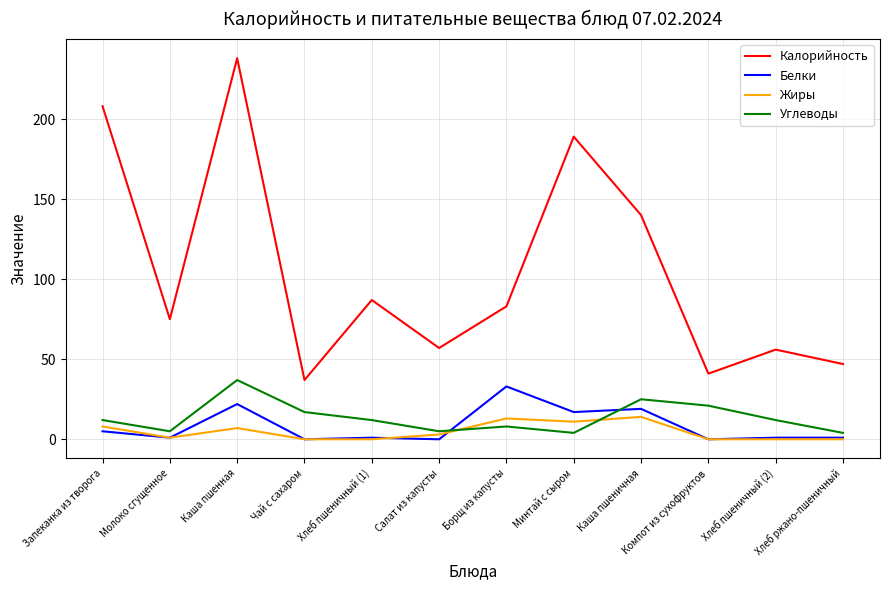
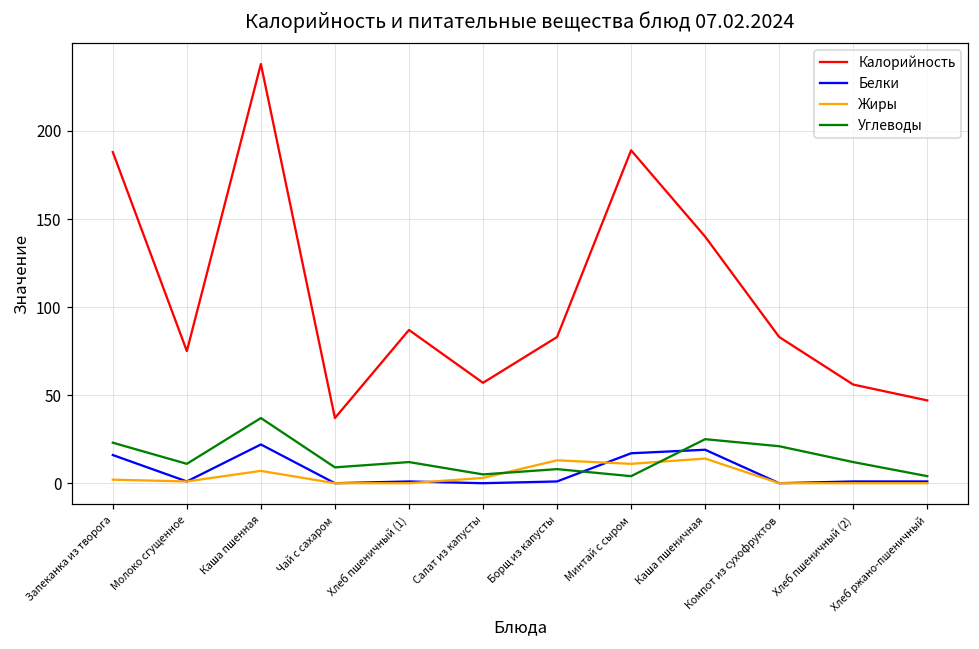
  {
    "Калорийность": {
-     "Запеканка из творога": 208,
+     "Запеканка из творога": 188,
      "Молоко сгущенное": 75,
      "Каша пшенная": 238,
      "Чай с сахаром": 37,
      "Хлеб пшеничный (1)": 87,
      "Салат из капусты": 57,
      "Борщ из капусты": 83,
      "Минтай с сыром": 189,
      "Каша пшеничная": 140,
-     "Компот из сухофруктов": 41,
+     "Компот из сухофруктов": 83,
      "Хлеб пшеничный (2)": 56,
      "Хлеб ржано-пшеничный": 47
    },
    "Белки": {
-     "Запеканка из творога": 5,
+     "Запеканка из творога": 16,
      "Каша пшенная": 22,
      "Салат из капусты": 0,
-     "Борщ из капусты": 33,
+     "Борщ из капусты": 1,
      "Минтай с сыром": 17,
      "Каша пшеничная": 19
    },
    "Жиры": {
-     "Запеканка из творога": 8,
+     "Запеканка из творога": 2,
      "Каша пшенная": 7,
      "Салат из капусты": 3,
      "Борщ из капусты": 13,
      "Минтай с сыром": 11,
      "Каша пшеничная": 14
    },
    "Углеводы": {
-     "Запеканка из творога": 12,
-     "Молоко сгущенное": 5,
+     "Запеканка из творога": 23,
+     "Молоко сгущенное": 11,
      "Каша пшенная": 37,
-     "Чай с сахаром": 17,
+     "Чай с сахаром": 9,
      "Хлеб пшеничный (1)": 12,
      "Салат из капусты": 5,
      "Борщ из капусты": 8,
      "Минтай с сыром": 4,
      "Каша пшеничная": 25,
      "Компот из сухофруктов": 21,
      "Хлеб пшеничный (2)": 12,
      "Хлеб ржано-пшеничный": 4
    }
  }
